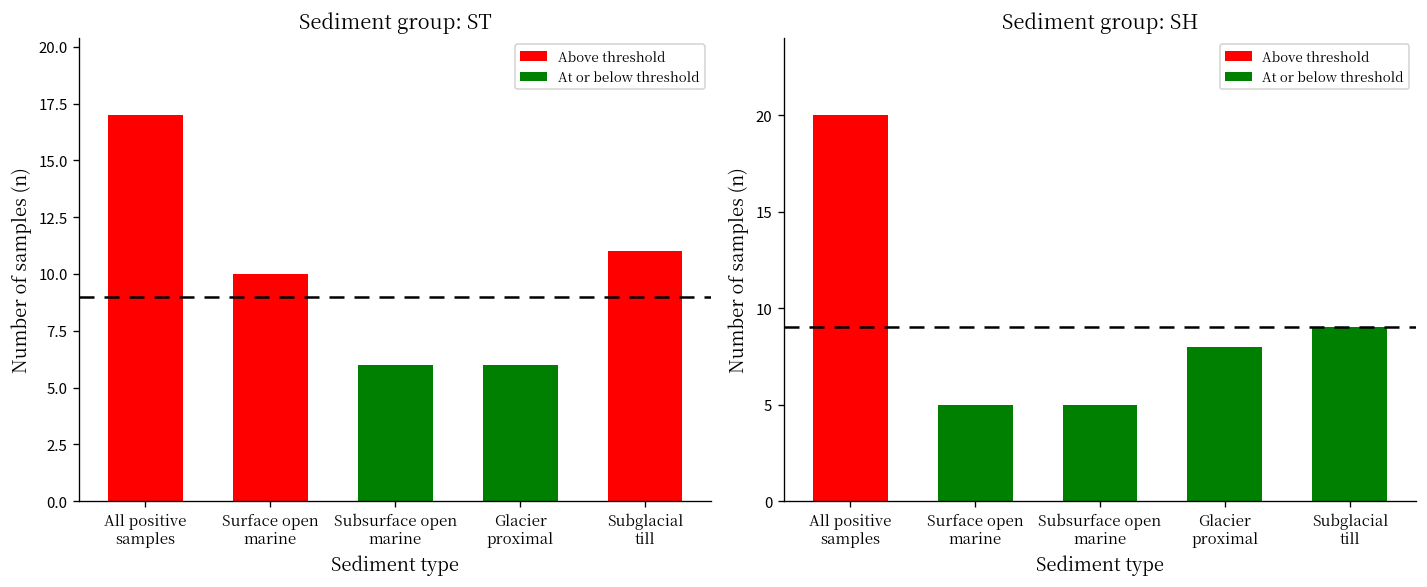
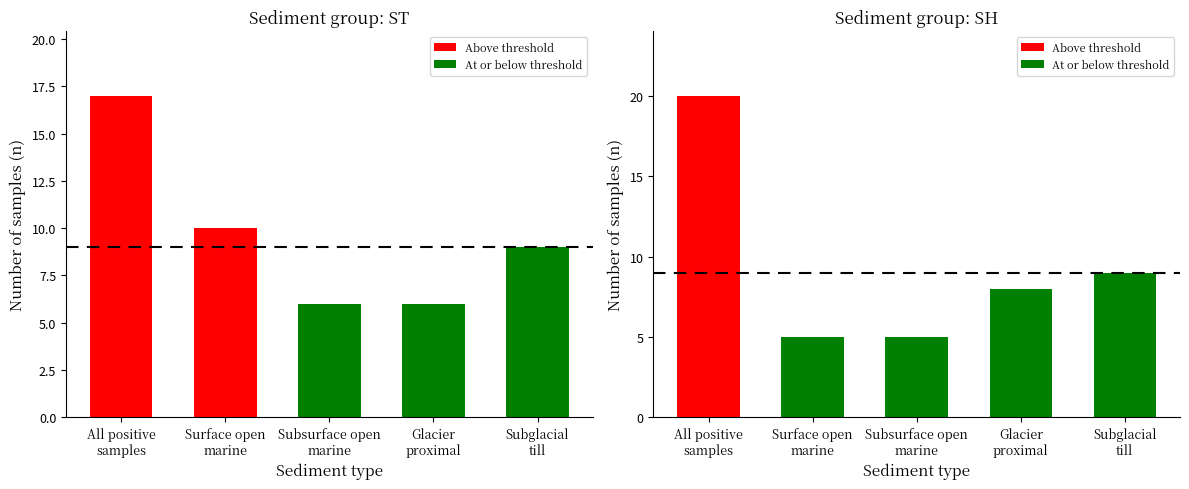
  {
    "Sediment group: ST": {
      "All positive samples": 17,
      "Surface open marine": 10,
      "Subsurface open marine": 6,
      "Glacier proximal": 6,
-     "Subglacial till": 11
+     "Subglacial till": 9
    },
    "Sediment group: SH": {
      "All positive samples": 20.0,
      "Surface open marine": 5.0,
      "Subsurface open marine": 5.0,
      "Glacier proximal": 8.0,
      "Subglacial till": 9.0
    }
  }
